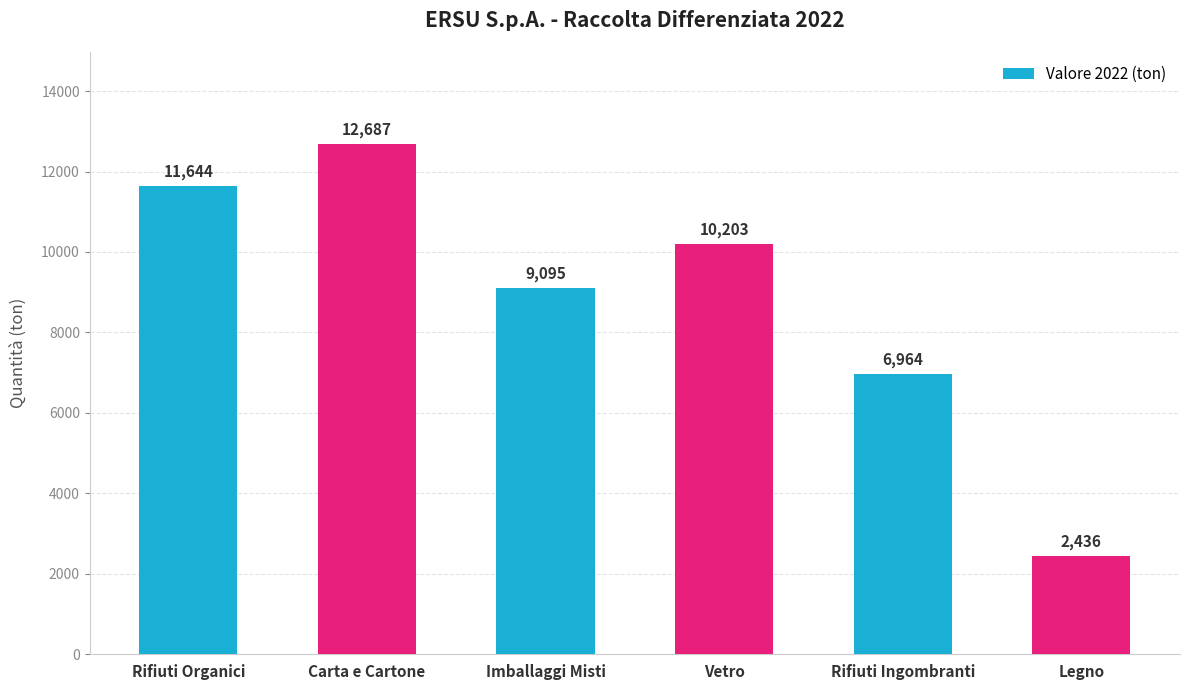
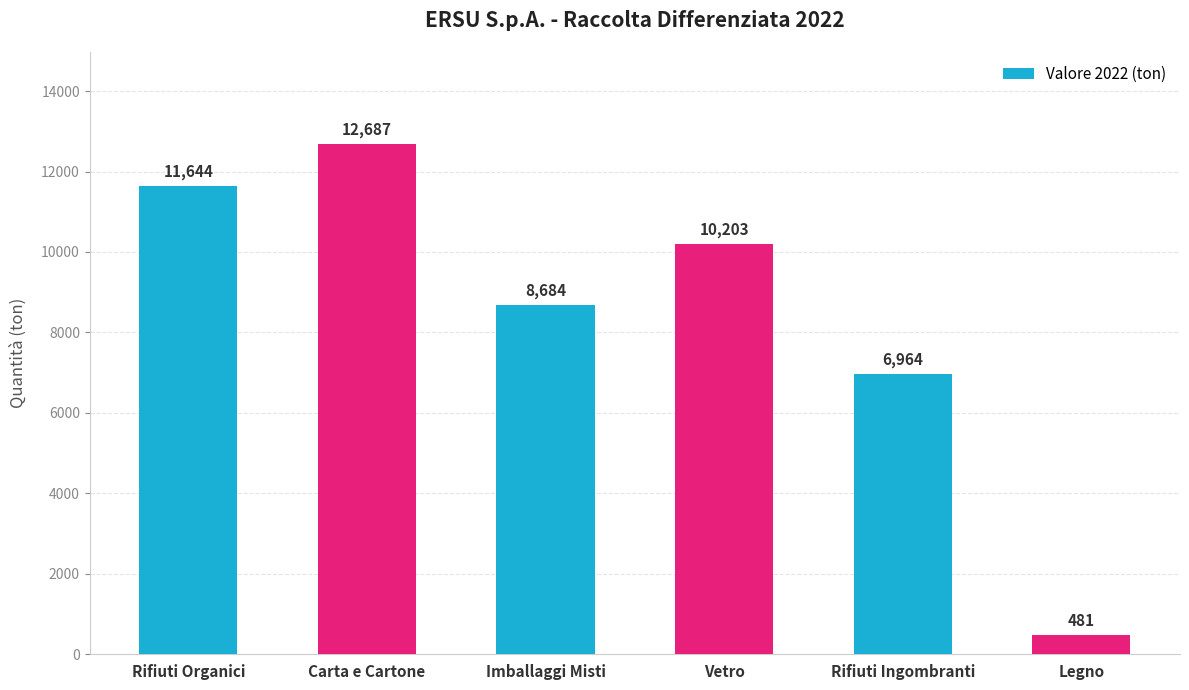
  {
    "Rifiuti Organici": "11,644",
    "Carta e Cartone": "12,687",
-   "Imballaggi Misti": "9,095",
+   "Imballaggi Misti": "8,684",
    "Vetro": "10,203",
    "Rifiuti Ingombranti": "6,964",
-   "Legno": "2,436"
+   "Legno": "481"
  }
